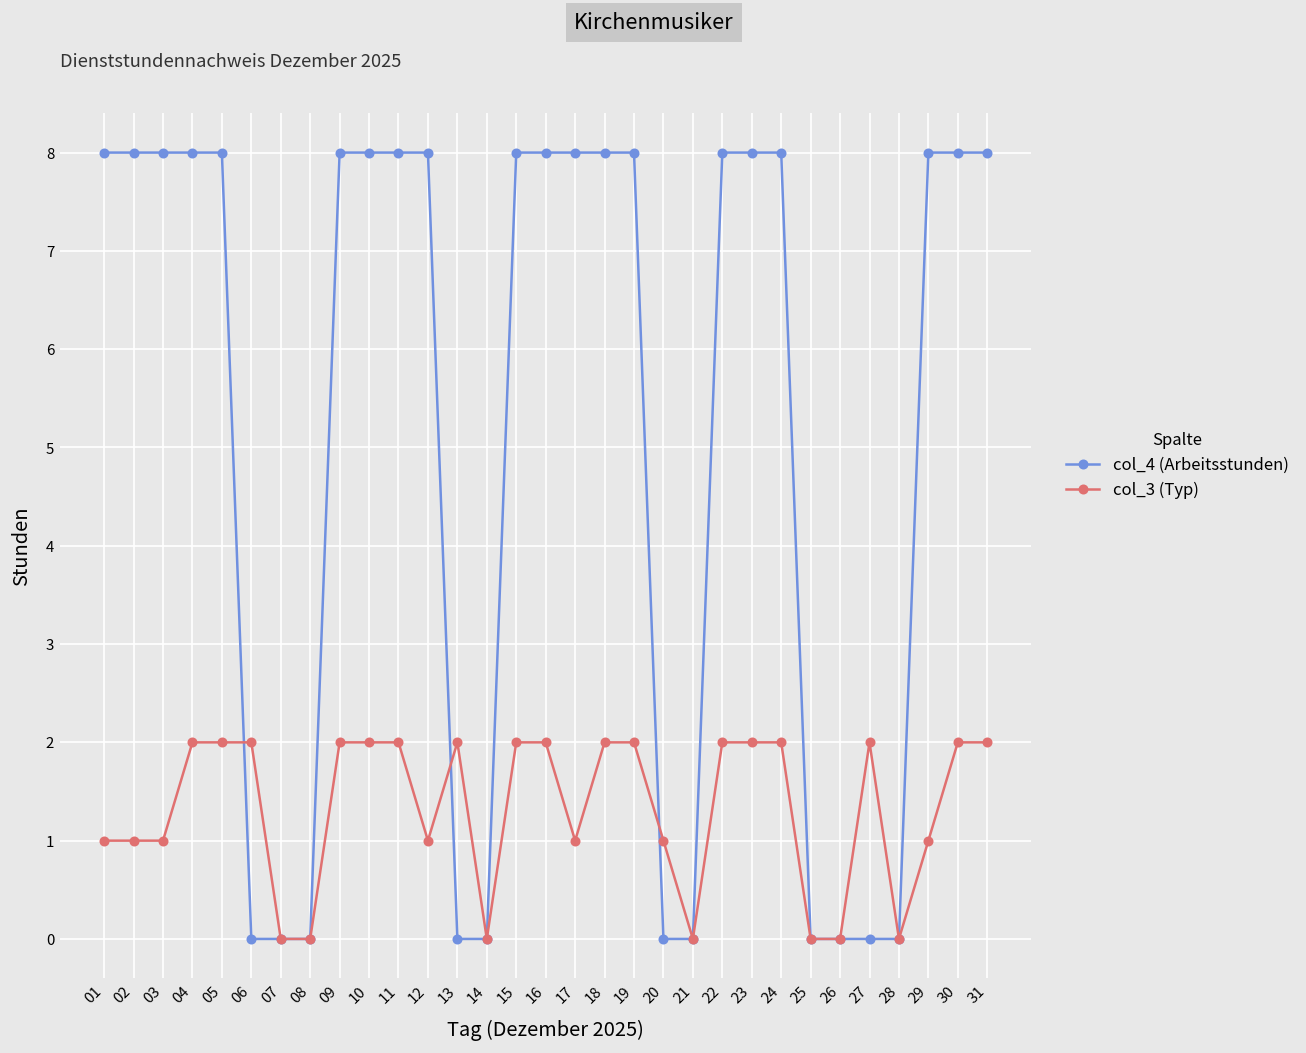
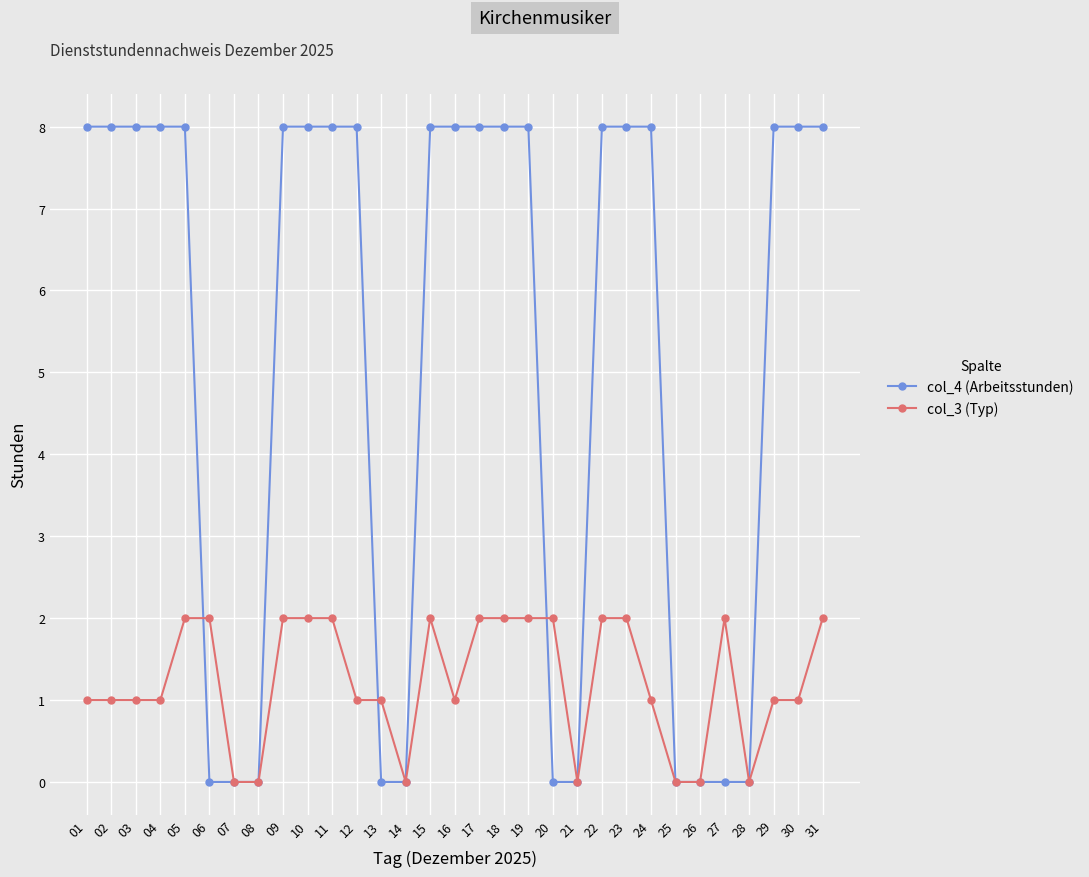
  {
    "col_4 (Arbeitsstunden)": {
      "01": 8,
      "02": 8,
      "03": 8,
      "04": 8,
      "05": 8,
      "06": 0,
      "09": 8,
      "10": 8,
      "11": 8,
      "12": 8,
      "13": 0,
      "15": 8,
      "16": 8,
      "17": 8,
      "18": 8,
      "19": 8,
      "20": 0,
      "22": 8,
      "23": 8,
      "24": 8,
      "27": 0,
      "29": 8,
      "30": 8,
      "31": 8
    },
    "col_3 (Typ)": {
      "01": 1,
      "02": 1,
      "03": 1,
-     "04": 2,
+     "04": 1,
      "05": 2,
      "06": 2,
      "09": 2,
      "10": 2,
      "11": 2,
      "12": 1,
-     "13": 2,
+     "13": 1,
      "15": 2,
-     "16": 2,
-     "17": 1,
+     "16": 1,
+     "17": 2,
      "18": 2,
      "19": 2,
-     "20": 1,
+     "20": 2,
      "22": 2,
      "23": 2,
-     "24": 2,
+     "24": 1,
      "27": 2,
      "29": 1,
-     "30": 2,
+     "30": 1,
      "31": 2
    }
  }
